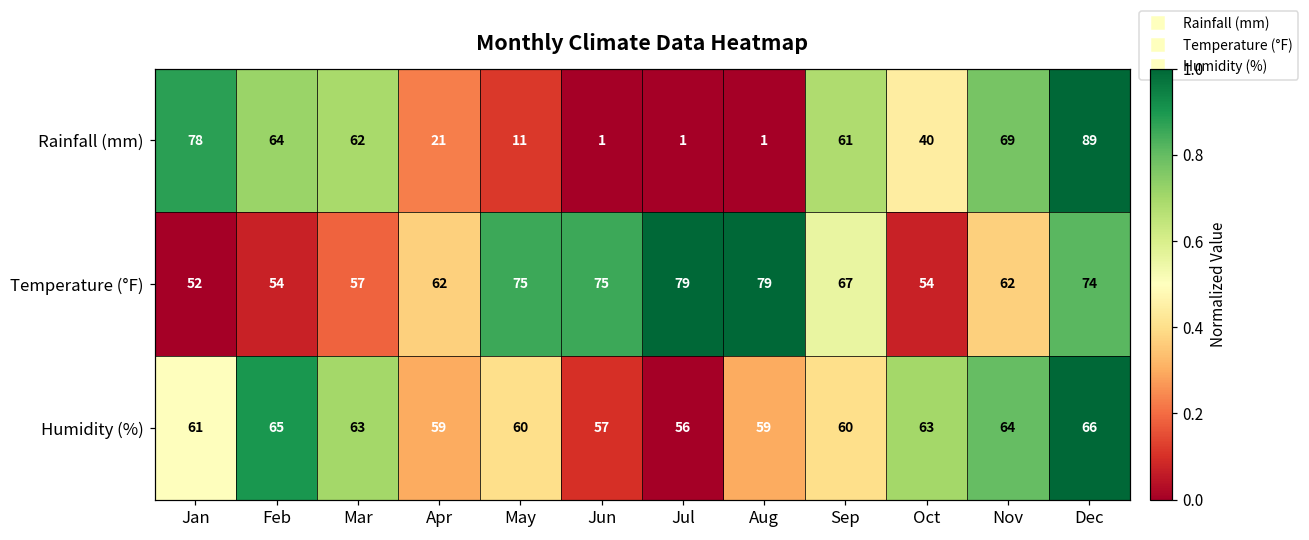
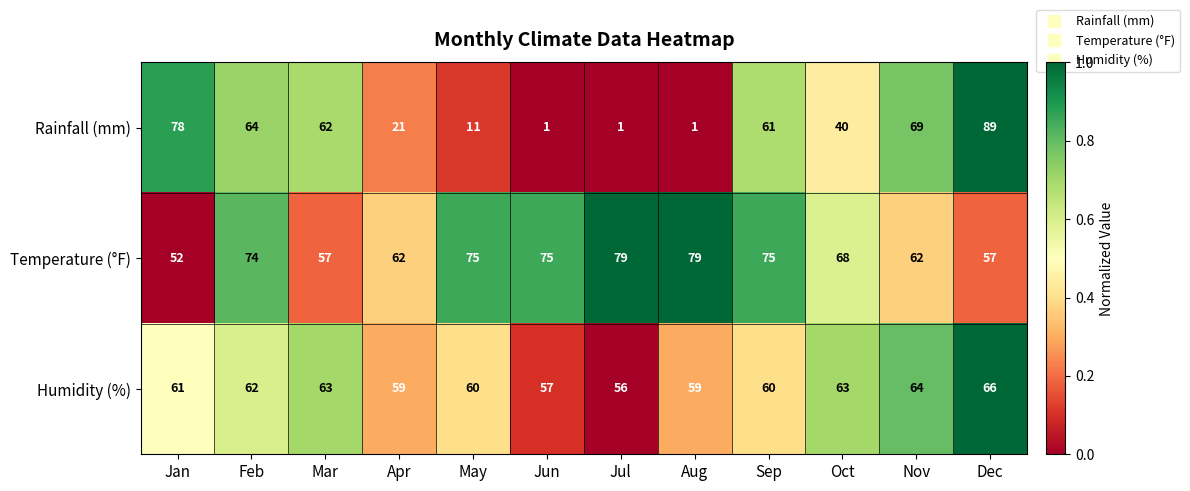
  {
    "Rainfall (mm)": {
      "Jan": 78,
      "Feb": 64,
      "Mar": 62,
      "Apr": 21,
      "May": 11,
      "Jun": 1,
      "Jul": 1,
      "Aug": 1,
      "Sep": 61,
      "Oct": 40,
      "Nov": 69,
      "Dec": 89
    },
    "Temperature (°F)": {
      "Jan": 52,
-     "Feb": 54,
+     "Feb": 74,
      "Mar": 57,
      "Apr": 62,
      "May": 75,
      "Jun": 75,
      "Jul": 79,
      "Aug": 79,
-     "Sep": 67,
-     "Oct": 54,
+     "Sep": 75,
+     "Oct": 68,
      "Nov": 62,
-     "Dec": 74
+     "Dec": 57
    },
    "Humidity (%)": {
      "Jan": 61,
-     "Feb": 65,
+     "Feb": 62,
      "Mar": 63,
      "Apr": 59,
      "May": 60,
      "Jun": 57,
      "Jul": 56,
      "Aug": 59,
      "Sep": 60,
      "Oct": 63,
      "Nov": 64,
      "Dec": 66
    }
  }
